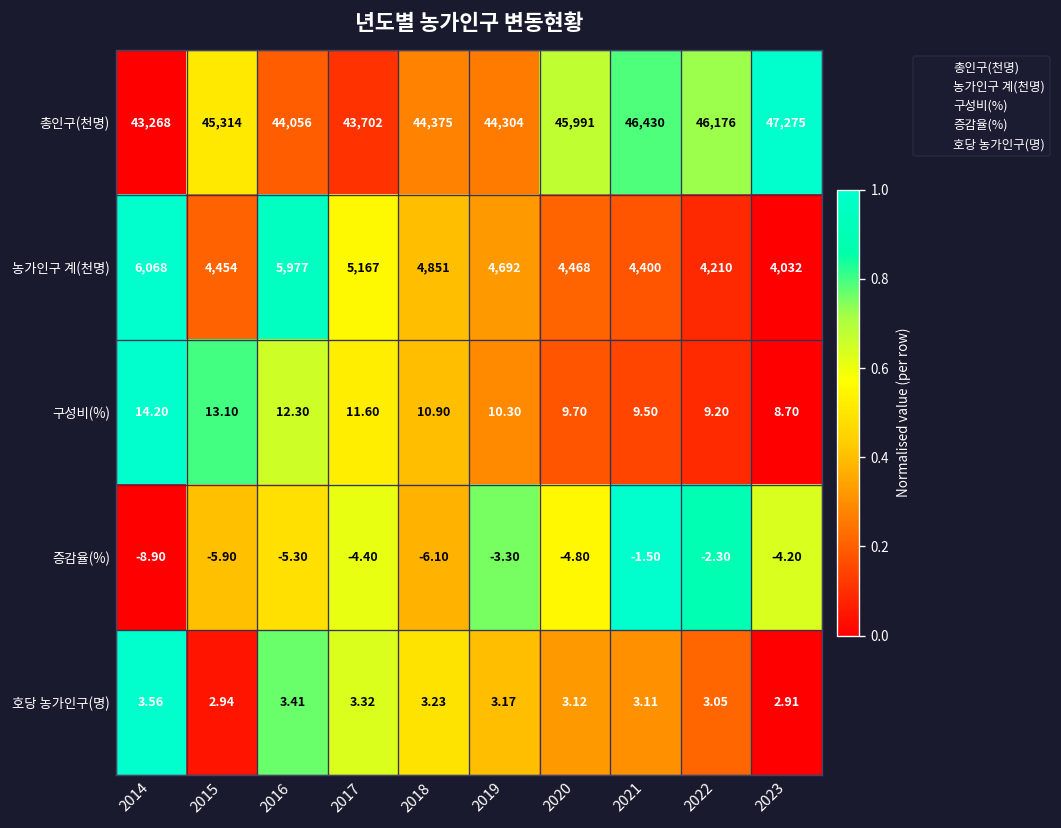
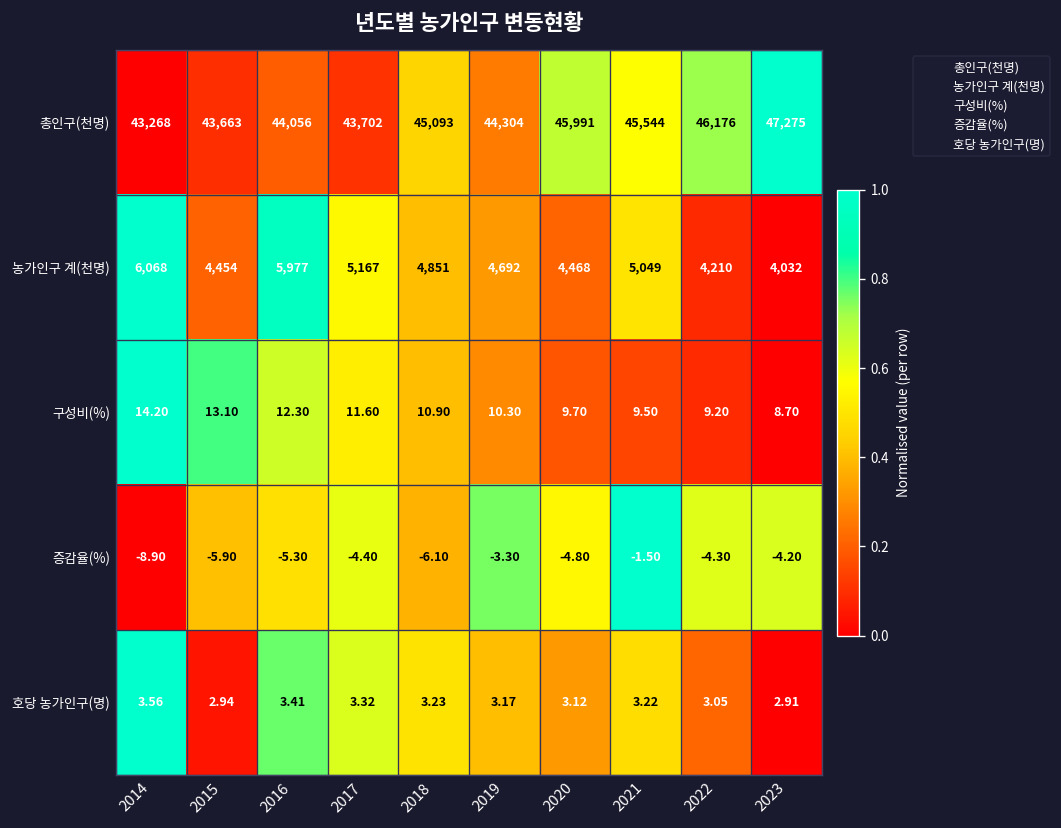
  {
    "총인구(천명)": {
      "2014": "43,268",
-     "2015": "45,314",
+     "2015": "43,663",
      "2016": "44,056",
      "2017": "43,702",
-     "2018": "44,375",
+     "2018": "45,093",
      "2019": "44,304",
      "2020": "45,991",
-     "2021": "46,430",
+     "2021": "45,544",
      "2022": "46,176",
      "2023": "47,275"
    },
    "농가인구 계(천명)": {
      "2014": "6,068",
      "2015": "4,454",
      "2016": "5,977",
      "2017": "5,167",
      "2018": "4,851",
      "2019": "4,692",
      "2020": "4,468",
-     "2021": "4,400",
+     "2021": "5,049",
      "2022": "4,210",
      "2023": "4,032"
    },
    "구성비(%)": {
      "2014": "14.20",
      "2015": "13.10",
      "2016": "12.30",
      "2017": "11.60",
      "2018": "10.90",
      "2019": "10.30",
      "2020": "9.70",
      "2021": "9.50",
      "2022": "9.20",
      "2023": "8.70"
    },
    "증감율(%)": {
      "2014": "-8.90",
      "2015": "-5.90",
      "2016": "-5.30",
      "2017": "-4.40",
      "2018": "-6.10",
      "2019": "-3.30",
      "2020": "-4.80",
      "2021": "-1.50",
-     "2022": "-2.30",
+     "2022": "-4.30",
      "2023": "-4.20"
    },
    "호당 농가인구(명)": {
      "2014": "3.56",
      "2015": "2.94",
      "2016": "3.41",
      "2017": "3.32",
      "2018": "3.23",
      "2019": "3.17",
      "2020": "3.12",
-     "2021": "3.11",
+     "2021": "3.22",
      "2022": "3.05",
      "2023": "2.91"
    }
  }
